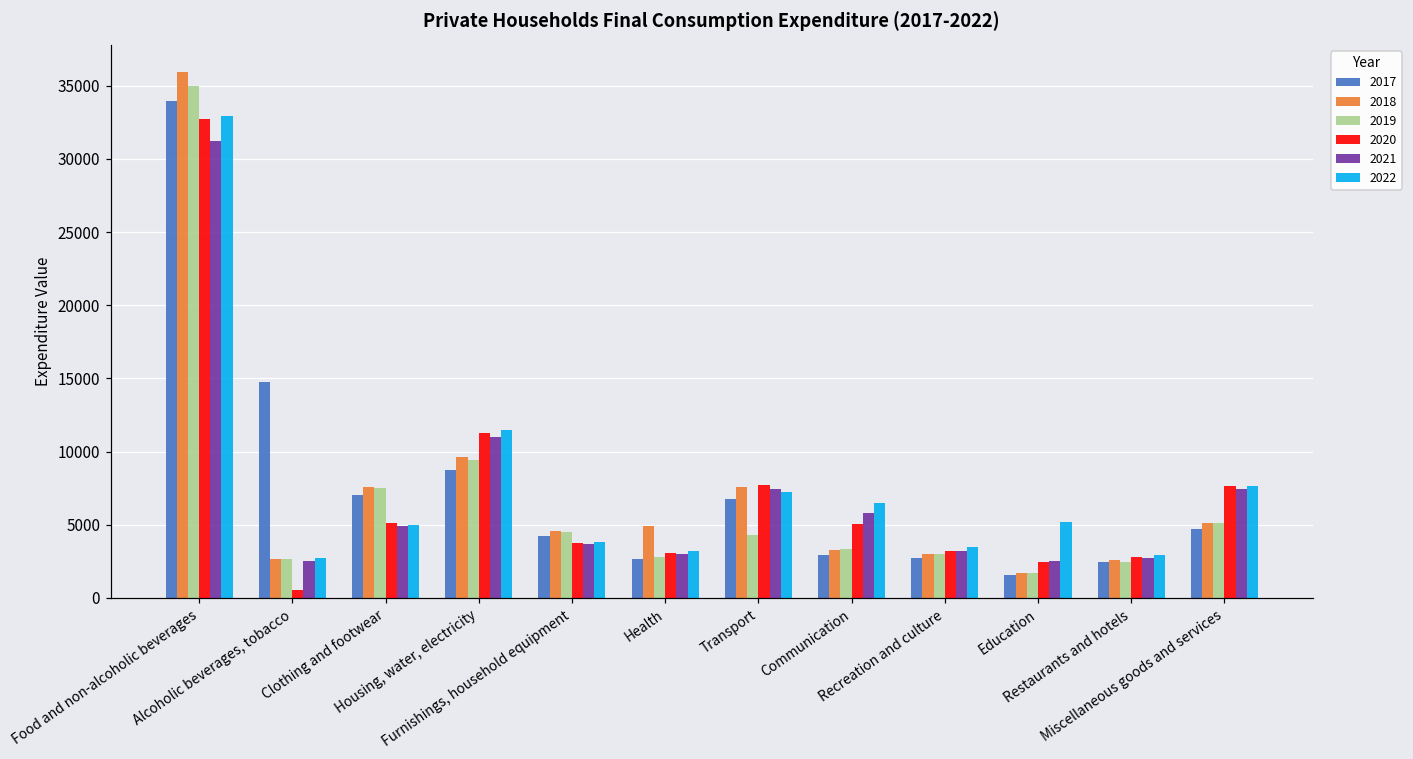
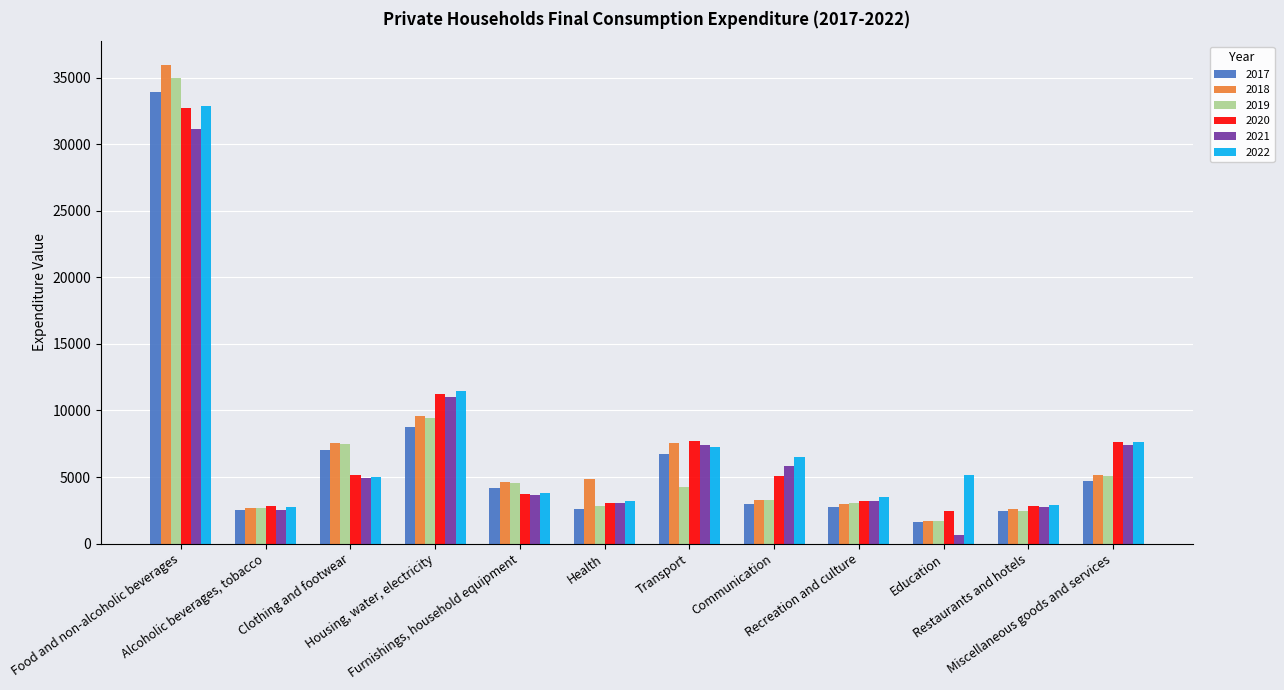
  {
    "2017": {
      "Food and non-alcoholic beverages": 33900,
-     "Alcoholic beverages, tobacco": 14800,
+     "Alcoholic beverages, tobacco": 2500,
      "Clothing and footwear": 7000,
      "Housing, water, electricity": 8800,
      "Furnishings, household equipment": 4200,
      "Health": 2600,
      "Transport": 6700,
      "Communication": 3000,
      "Recreation and culture": 2700,
      "Education": 1600,
      "Restaurants and hotels": 2500,
      "Miscellaneous goods and services": 4700
    },
    "2018": {
      "Food and non-alcoholic beverages": 36000,
      "Alcoholic beverages, tobacco": 2700,
      "Clothing and footwear": 7600,
      "Housing, water, electricity": 9600,
      "Furnishings, household equipment": 4600,
      "Health": 4900,
      "Transport": 7500,
      "Communication": 3300,
      "Recreation and culture": 3000,
      "Education": 1700,
      "Restaurants and hotels": 2600,
      "Miscellaneous goods and services": 5100
    },
    "2019": {
      "Food and non-alcoholic beverages": 35000,
      "Alcoholic beverages, tobacco": 2700,
      "Clothing and footwear": 7500,
      "Housing, water, electricity": 9400,
      "Furnishings, household equipment": 4500,
      "Health": 2800,
      "Transport": 4300,
      "Communication": 3300,
      "Recreation and culture": 3000,
      "Education": 1700,
      "Restaurants and hotels": 2500,
      "Miscellaneous goods and services": 5100
    },
    "2020": {
      "Food and non-alcoholic beverages": 32700,
-     "Alcoholic beverages, tobacco": 500,
+     "Alcoholic beverages, tobacco": 2800,
      "Clothing and footwear": 5200,
      "Housing, water, electricity": 11300,
      "Furnishings, household equipment": 3700,
      "Health": 3000,
      "Transport": 7700,
      "Communication": 5100,
      "Recreation and culture": 3200,
      "Education": 2400,
      "Restaurants and hotels": 2800,
      "Miscellaneous goods and services": 7600
    },
    "2021": {
      "Food and non-alcoholic beverages": 31200,
      "Alcoholic beverages, tobacco": 2500,
      "Clothing and footwear": 4900,
      "Housing, water, electricity": 11000,
      "Furnishings, household equipment": 3700,
      "Health": 3000,
      "Transport": 7400,
      "Communication": 5800,
      "Recreation and culture": 3200,
-     "Education": 2500,
+     "Education": 600,
      "Restaurants and hotels": 2800,
      "Miscellaneous goods and services": 7400
    },
    "2022": {
      "Food and non-alcoholic beverages": 32900,
      "Alcoholic beverages, tobacco": 2700,
      "Clothing and footwear": 5000,
      "Housing, water, electricity": 11500,
      "Furnishings, household equipment": 3800,
      "Health": 3200,
      "Transport": 7300,
      "Communication": 6500,
      "Recreation and culture": 3500,
      "Education": 5200,
      "Restaurants and hotels": 2900,
      "Miscellaneous goods and services": 7600
    }
  }
